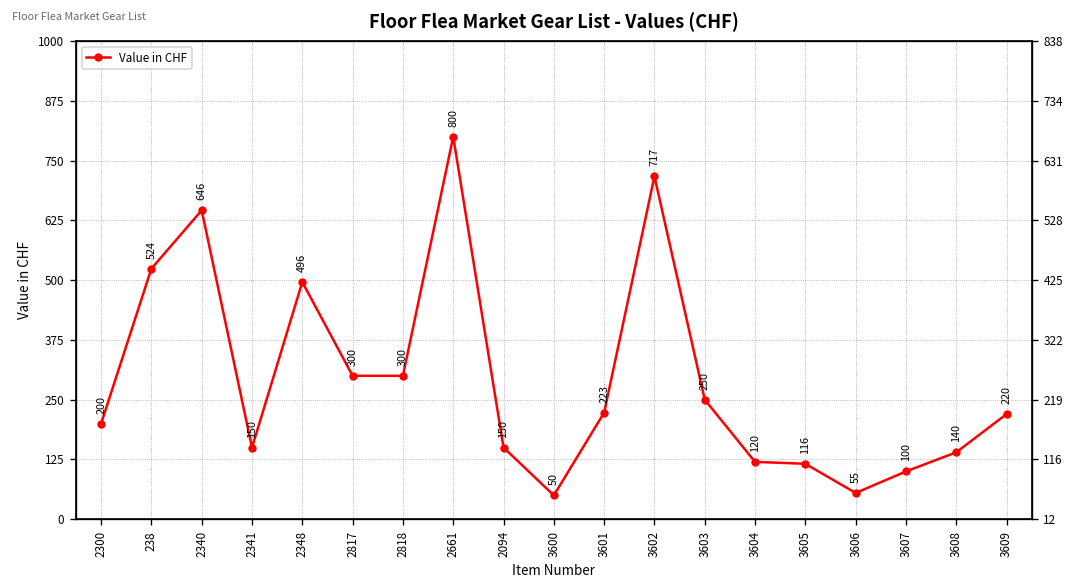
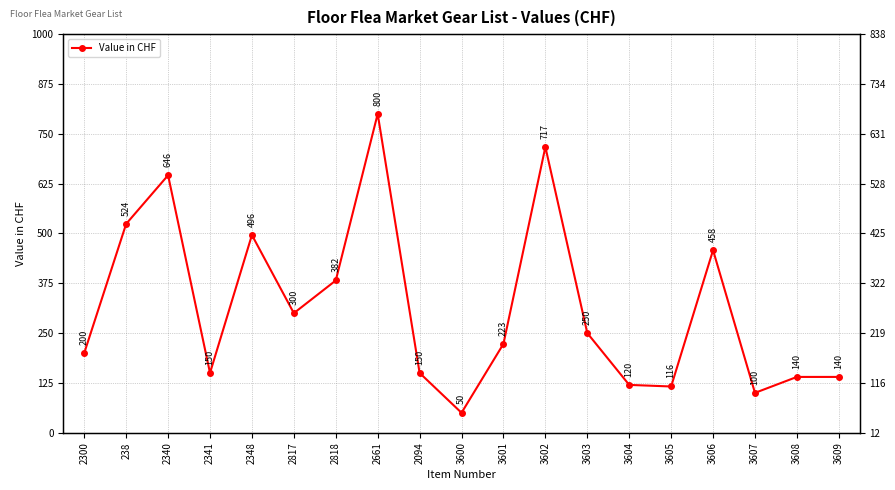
  {
    "2300": 200,
    "238": 524,
    "2340": 646,
    "2341": 150,
    "2348": 496,
    "2817": 300,
-   "2818": 300,
+   "2818": 382,
    "2661": 800,
    "2094": 150,
    "3600": 50,
    "3601": 223,
    "3602": 717,
    "3603": 250,
    "3604": 120,
    "3605": 116,
-   "3606": 55,
+   "3606": 458,
    "3607": 100,
    "3608": 140,
-   "3609": 220
+   "3609": 140
  }
